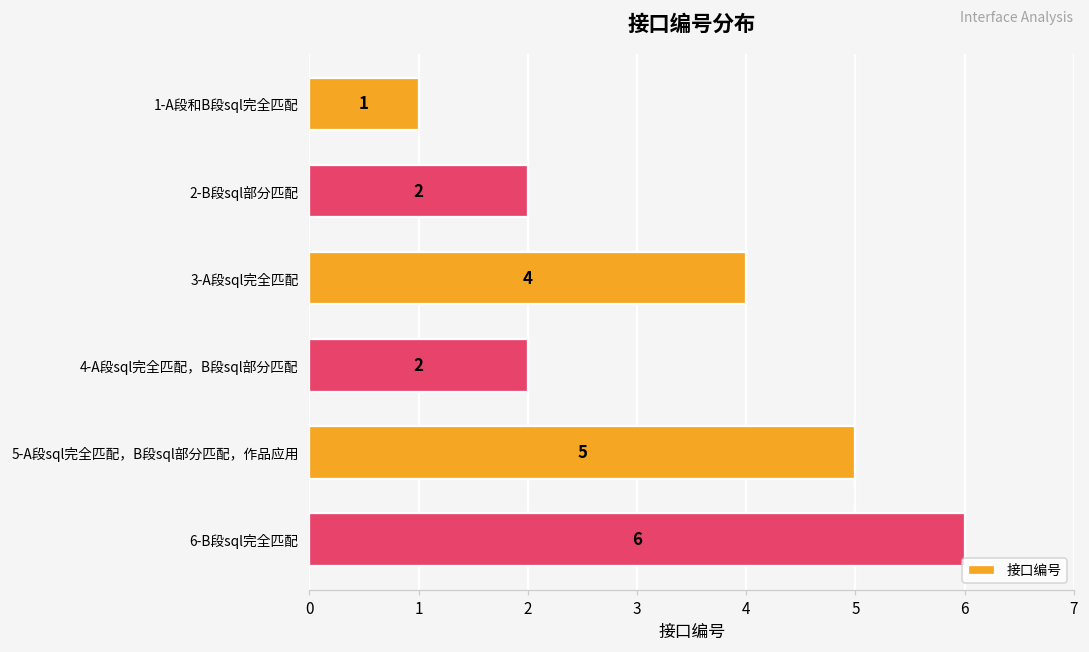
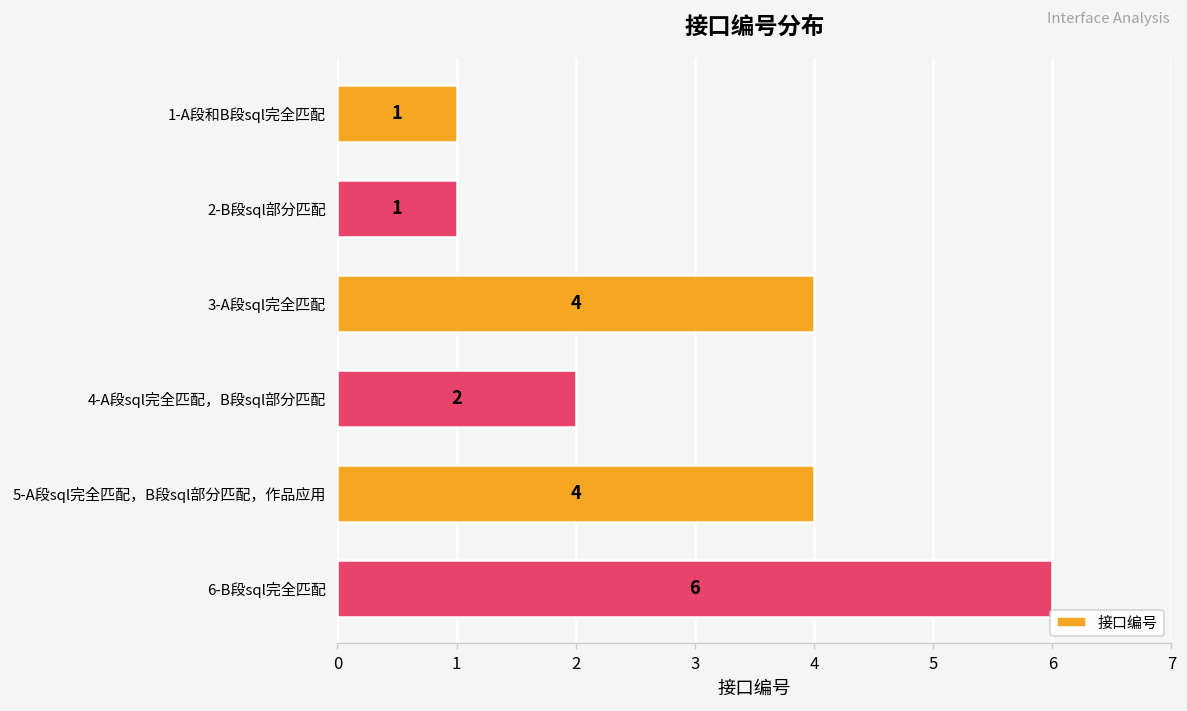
  {
    "1-A段和B段sql完全匹配": 1,
-   "2-B段sql部分匹配": 2,
+   "2-B段sql部分匹配": 1,
    "3-A段sql完全匹配": 4,
    "4-A段sql完全匹配，B段sql部分匹配": 2,
-   "5-A段sql完全匹配，B段sql部分匹配，作品应用": 5,
+   "5-A段sql完全匹配，B段sql部分匹配，作品应用": 4,
    "6-B段sql完全匹配": 6
  }
